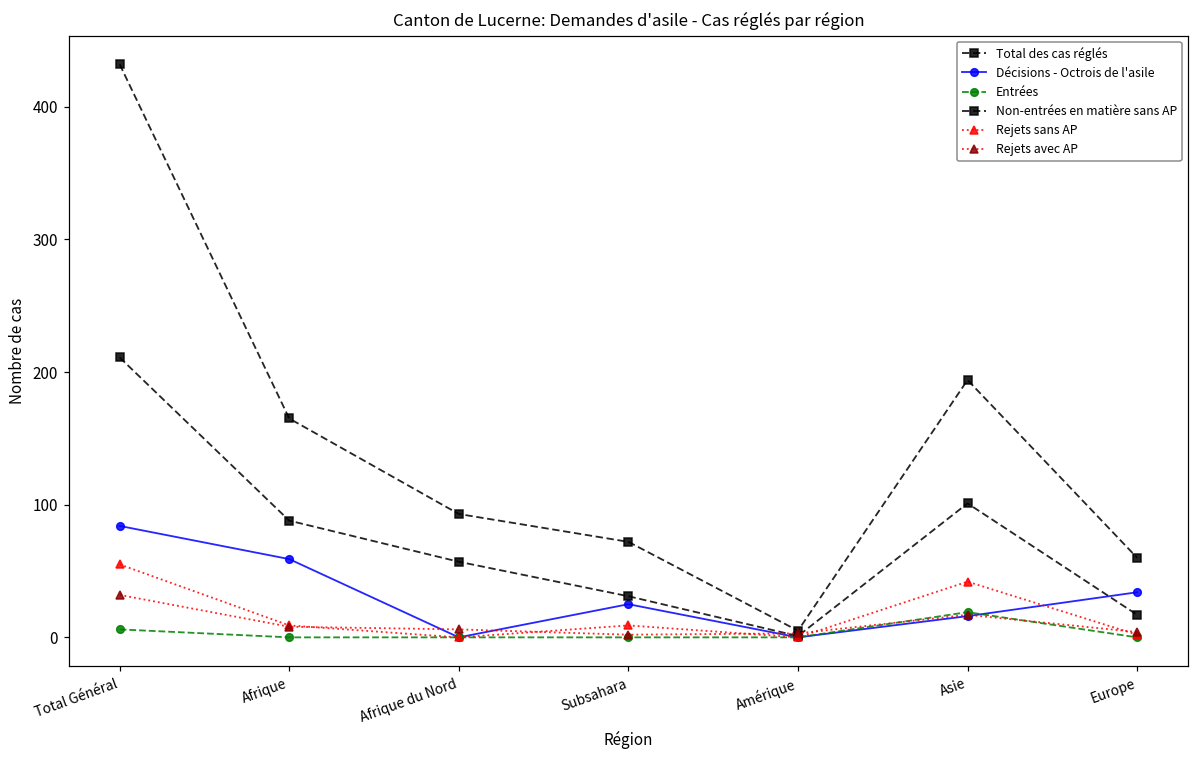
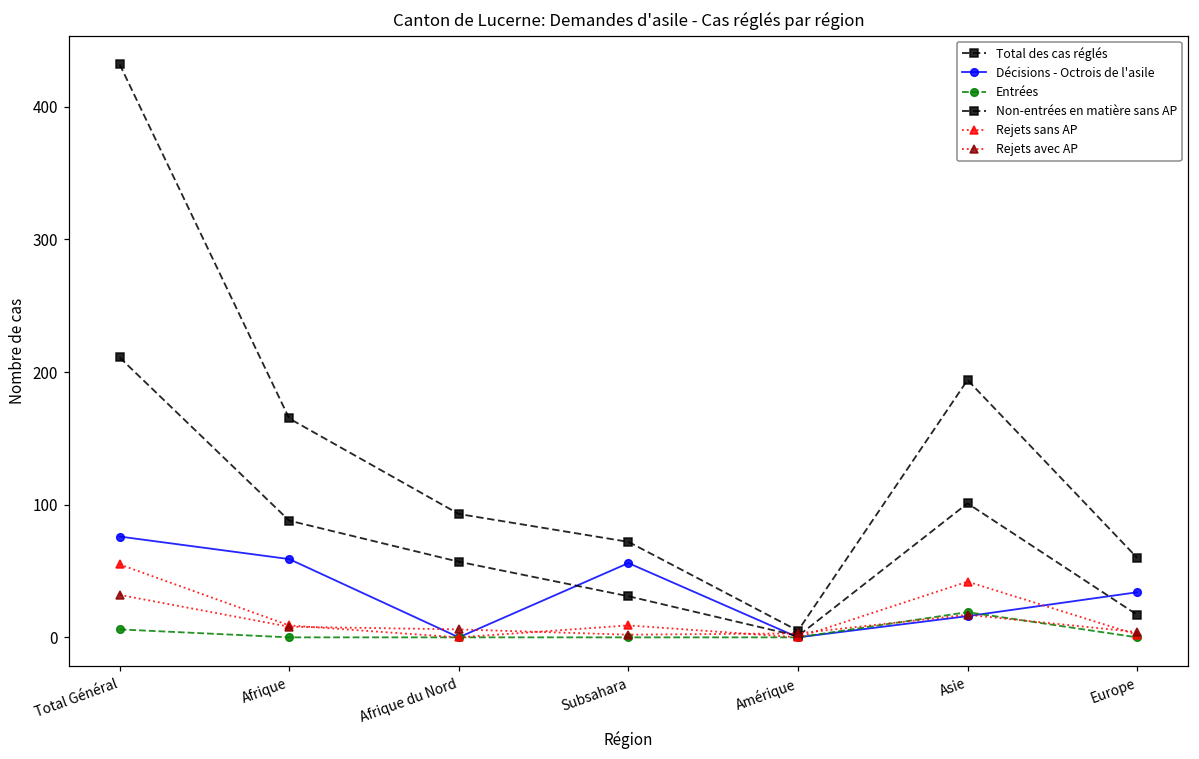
  {
    "Décisions - Octrois de l'asile": {
-     "Total Général": 84,
+     "Total Général": 76,
      "Afrique": 59,
-     "Subsahara": 25,
+     "Subsahara": 56,
      "Europe": 34
    },
    "Entrées": {
      "Total Général": 6,
      "Afrique": 0
    }
  }
